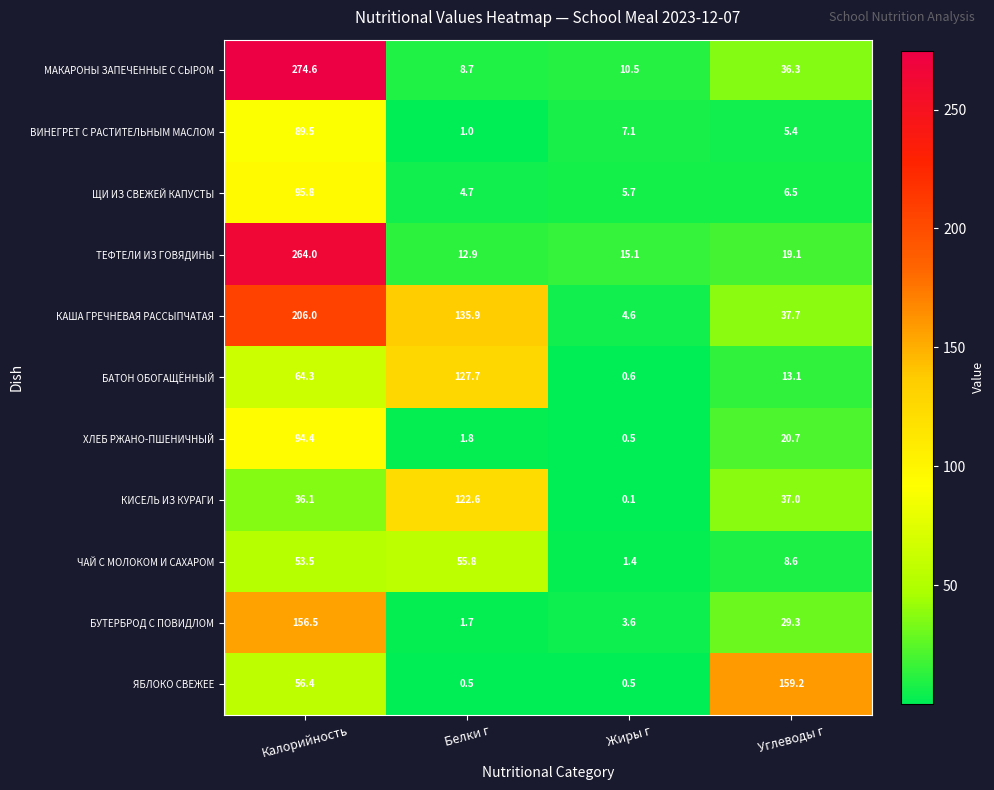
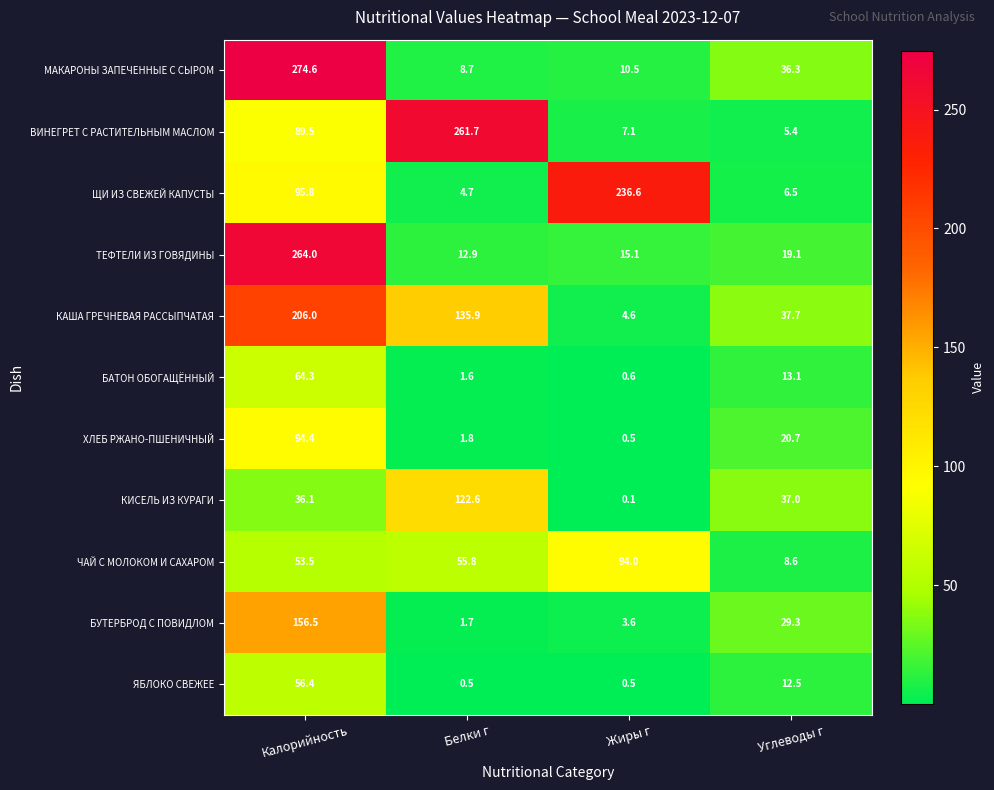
  {
    "МАКАРОНЫ ЗАПЕЧЕННЫЕ С СЫРОМ": {
      "Калорийность": 274.6,
      "Белки г": 8.7,
      "Жиры г": 10.5,
      "Углеводы г": 36.3
    },
    "ВИНЕГРЕТ С РАСТИТЕЛЬНЫМ МАСЛОМ": {
      "Калорийность": 89.5,
-     "Белки г": 1.0,
+     "Белки г": 261.7,
      "Жиры г": 7.1,
      "Углеводы г": 5.4
    },
    "ЩИ ИЗ СВЕЖЕЙ КАПУСТЫ": {
      "Калорийность": 95.8,
      "Белки г": 4.7,
-     "Жиры г": 5.7,
+     "Жиры г": 236.6,
      "Углеводы г": 6.5
    },
    "ТЕФТЕЛИ ИЗ ГОВЯДИНЫ": {
      "Калорийность": 264.0,
      "Белки г": 12.9,
      "Жиры г": 15.1,
      "Углеводы г": 19.1
    },
    "КАША ГРЕЧНЕВАЯ РАССЫПЧАТАЯ": {
      "Калорийность": 206.0,
      "Белки г": 135.9,
      "Жиры г": 4.6,
      "Углеводы г": 37.7
    },
    "БАТОН ОБОГАЩЁННЫЙ": {
      "Калорийность": 64.3,
-     "Белки г": 127.7,
+     "Белки г": 1.6,
      "Жиры г": 0.6,
      "Углеводы г": 13.1
    },
    "ХЛЕБ РЖАНО-ПШЕНИЧНЫЙ": {
      "Калорийность": 94.4,
      "Белки г": 1.8,
      "Жиры г": 0.5,
      "Углеводы г": 20.7
    },
    "КИСЕЛЬ ИЗ КУРАГИ": {
      "Калорийность": 36.1,
      "Белки г": 122.6,
      "Жиры г": 0.1,
      "Углеводы г": 37.0
    },
    "ЧАЙ С МОЛОКОМ И САХАРОМ": {
      "Калорийность": 53.5,
      "Белки г": 55.8,
-     "Жиры г": 1.4,
+     "Жиры г": 94.0,
      "Углеводы г": 8.6
    },
    "БУТЕРБРОД С ПОВИДЛОМ": {
      "Калорийность": 156.5,
      "Белки г": 1.7,
      "Жиры г": 3.6,
      "Углеводы г": 29.3
    },
    "ЯБЛОКО СВЕЖЕЕ": {
      "Калорийность": 56.4,
      "Белки г": 0.5,
      "Жиры г": 0.5,
-     "Углеводы г": 159.2
+     "Углеводы г": 12.5
    }
  }
